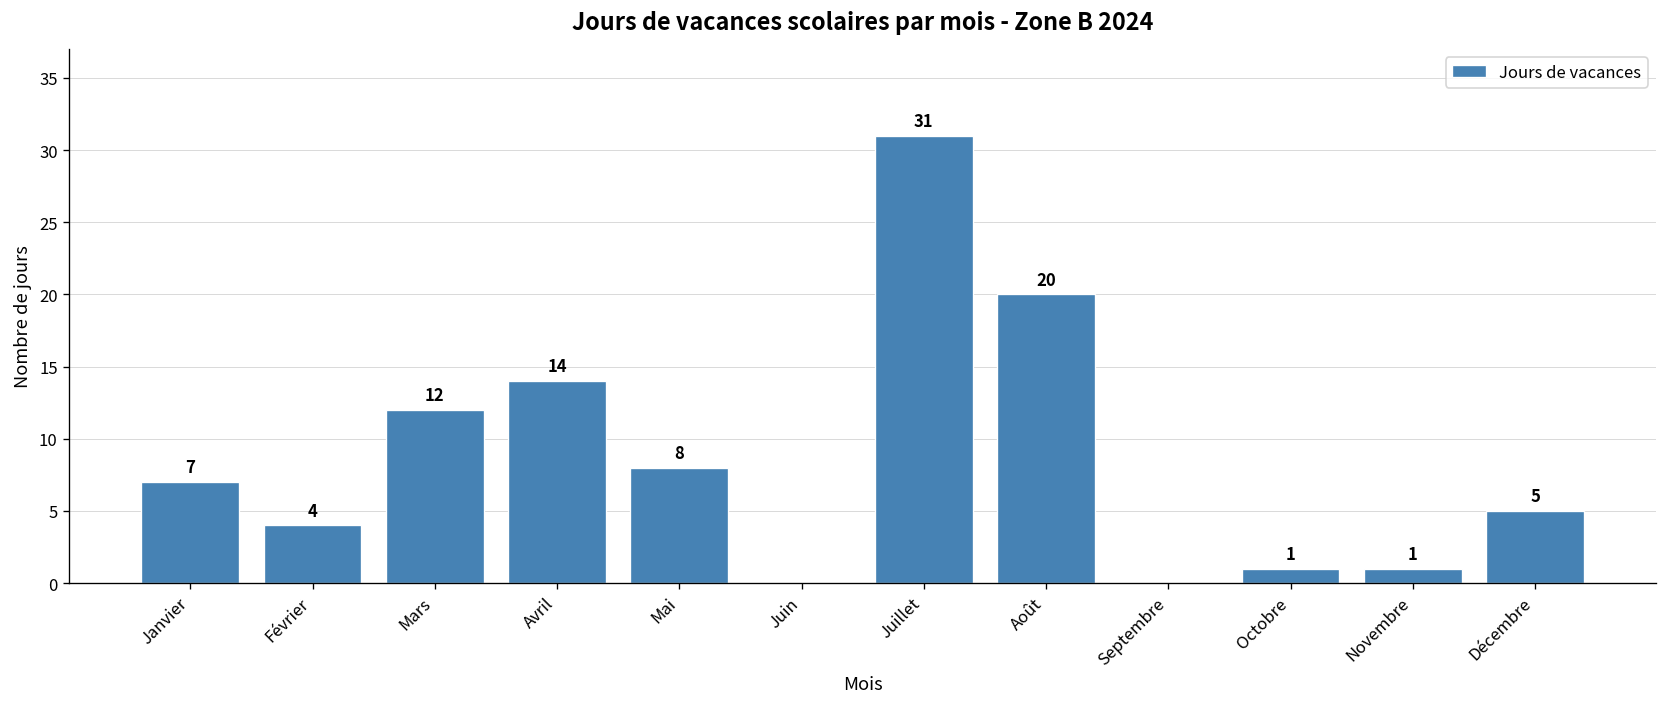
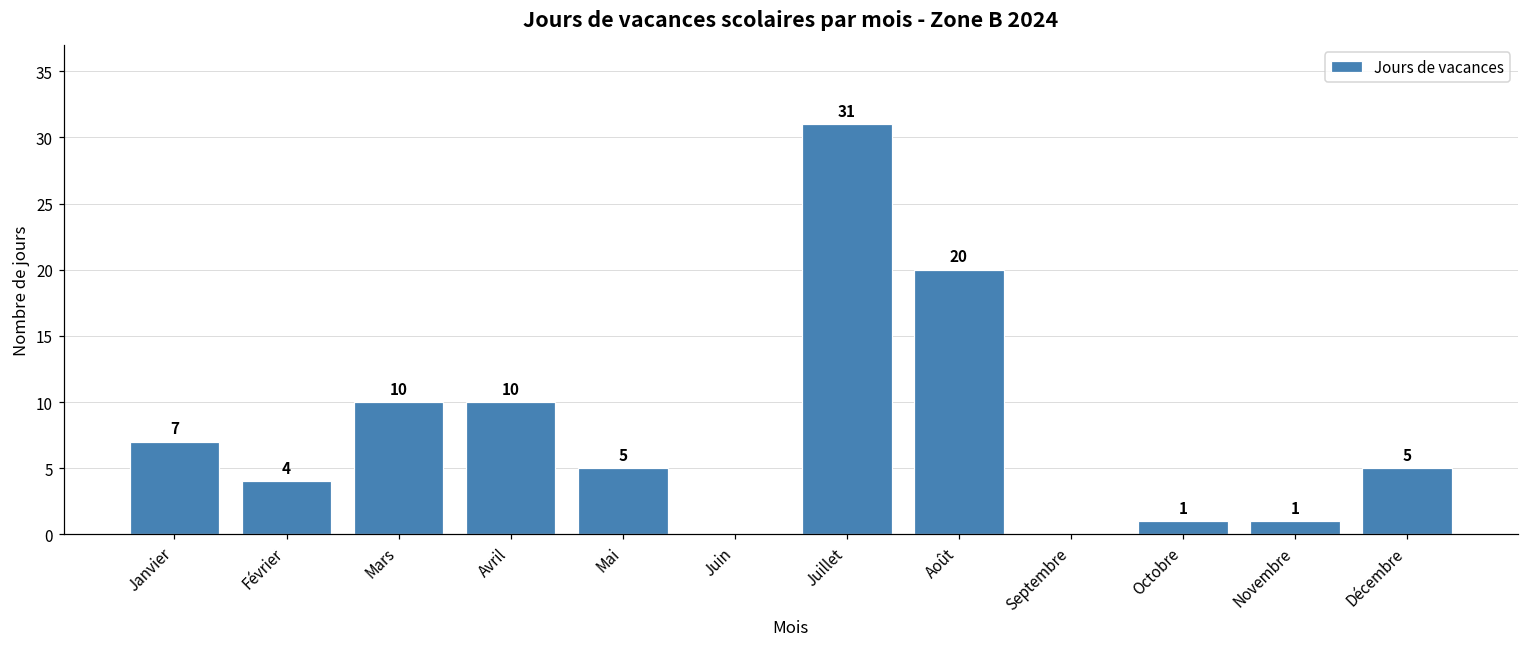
  {
    "Janvier": 7,
    "Février": 4,
-   "Mars": 12,
-   "Avril": 14,
-   "Mai": 8,
+   "Mars": 10,
+   "Avril": 10,
+   "Mai": 5,
    "Juillet": 31,
    "Août": 20,
    "Octobre": 1,
    "Novembre": 1,
    "Décembre": 5
  }
